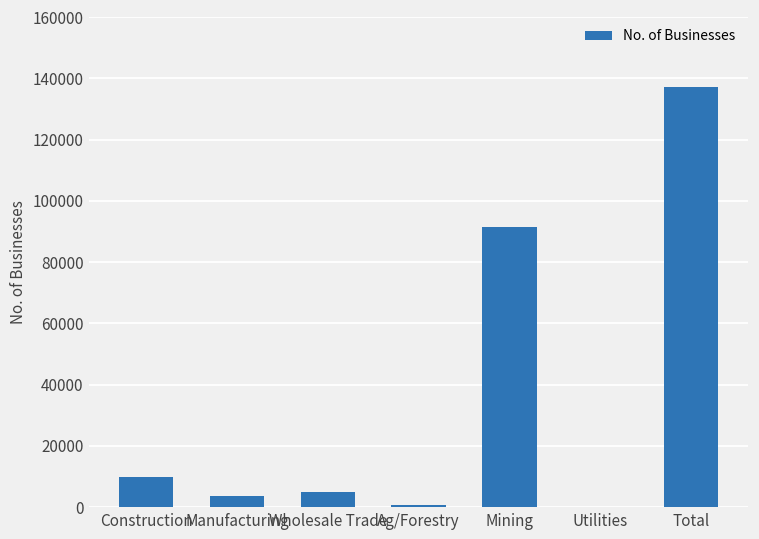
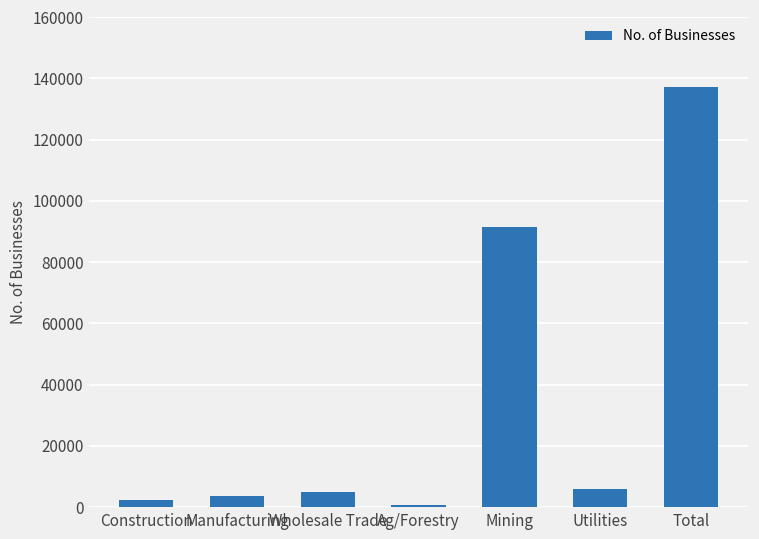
  {
-   "Construction": 10000,
+   "Construction": 2000,
    "Mining": 92000,
-   "Utilities": 0,
+   "Utilities": 6000,
    "Total": 137000
  }
